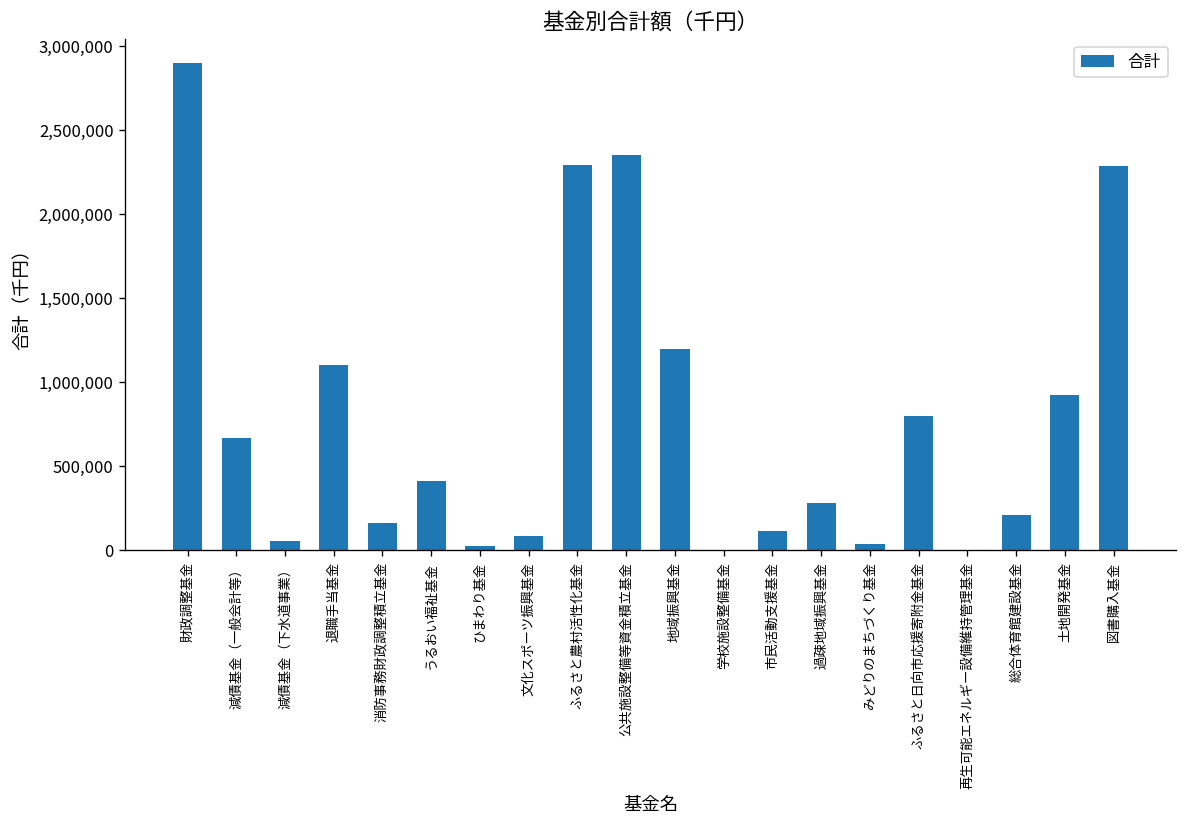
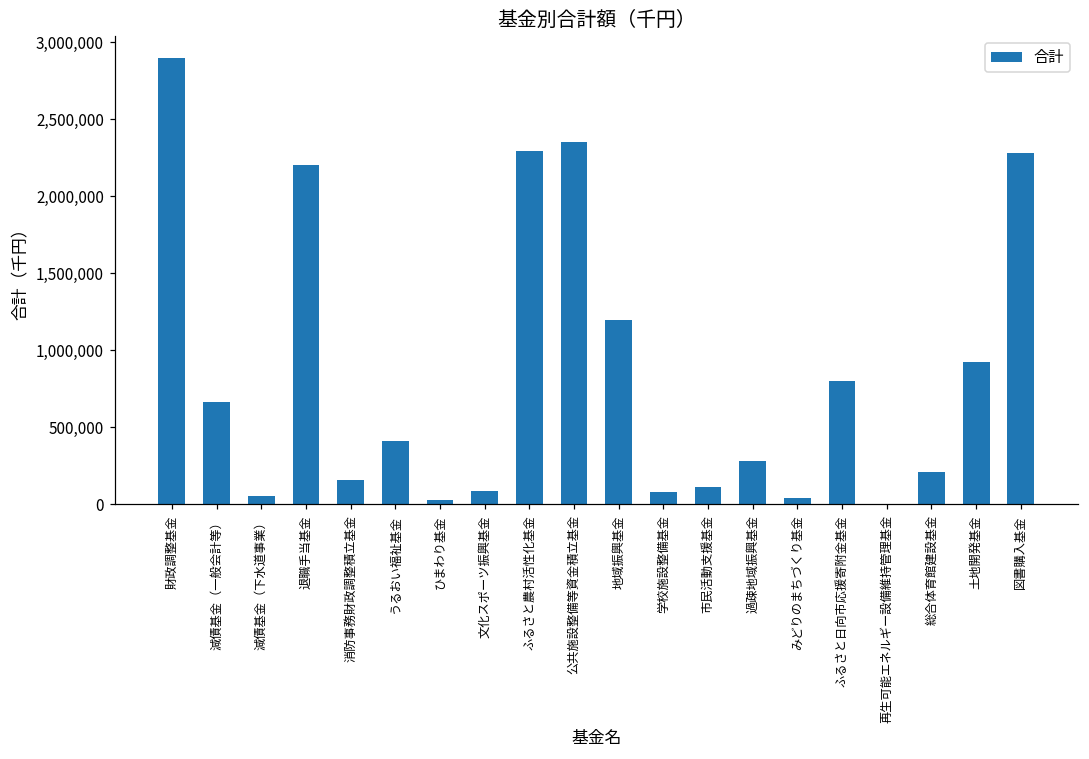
  {
    "財政調整基金": "2,900,000",
    "減債基金（一般会計等）": "670,000",
    "減債基金（下水道事業）": "50,000",
-   "退職手当基金": "1,100,000",
+   "退職手当基金": "2,200,000",
    "消防事務財政調整積立基金": "160,000",
    "うるおい福祉基金": "410,000",
    "ひまわり基金": "30,000",
    "文化スポーツ振興基金": "90,000",
    "ふるさと農村活性化基金": "2,290,000",
    "公共施設整備等資金積立基金": "2,360,000",
    "地域振興基金": "1,200,000",
-   "学校施設整備基金": "0",
+   "学校施設整備基金": "80,000",
    "市民活動支援基金": "110,000",
    "過疎地域振興基金": "280,000",
    "みどりのまちづくり基金": "40,000",
    "ふるさと日向市応援寄附金基金": "800,000",
    "総合体育館建設基金": "210,000",
    "土地開発基金": "930,000",
    "図書購入基金": "2,280,000"
  }
